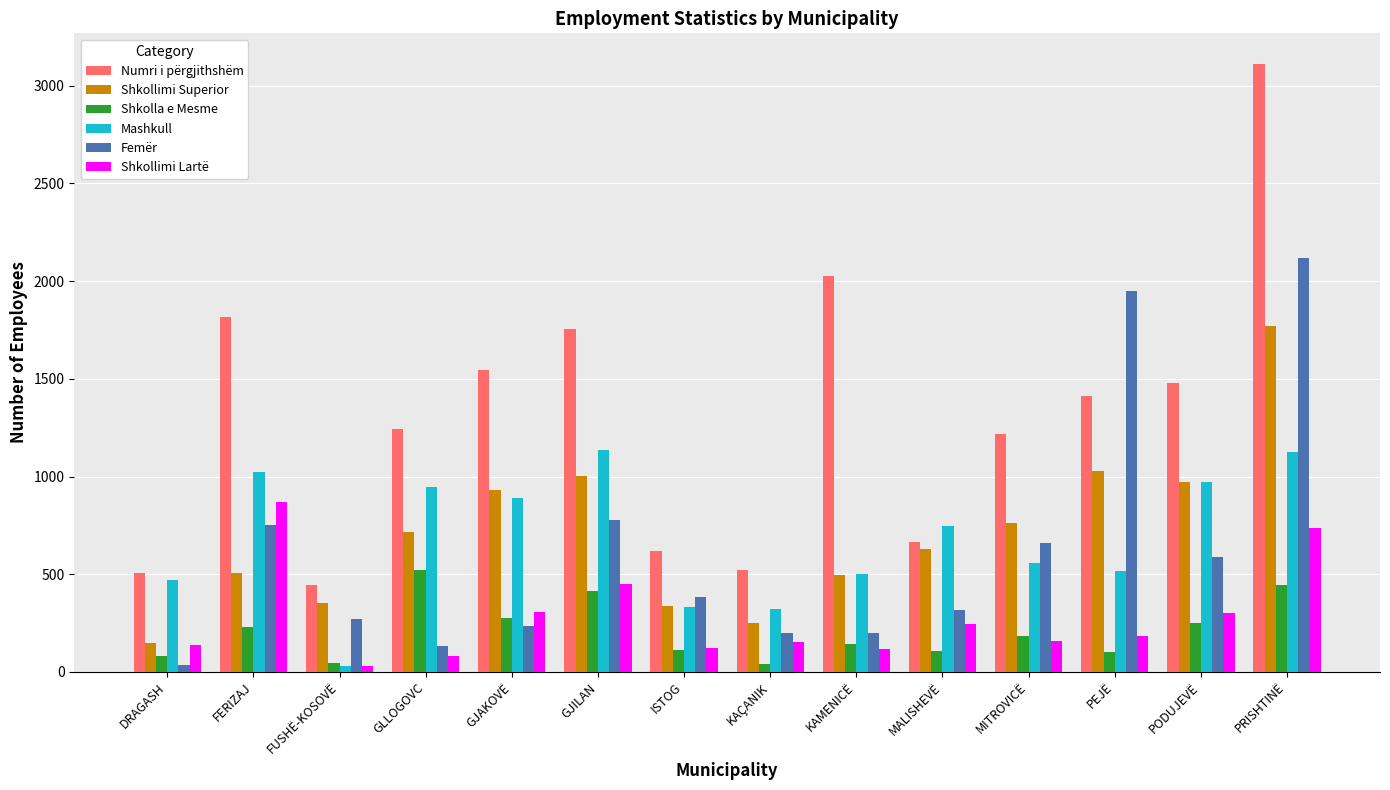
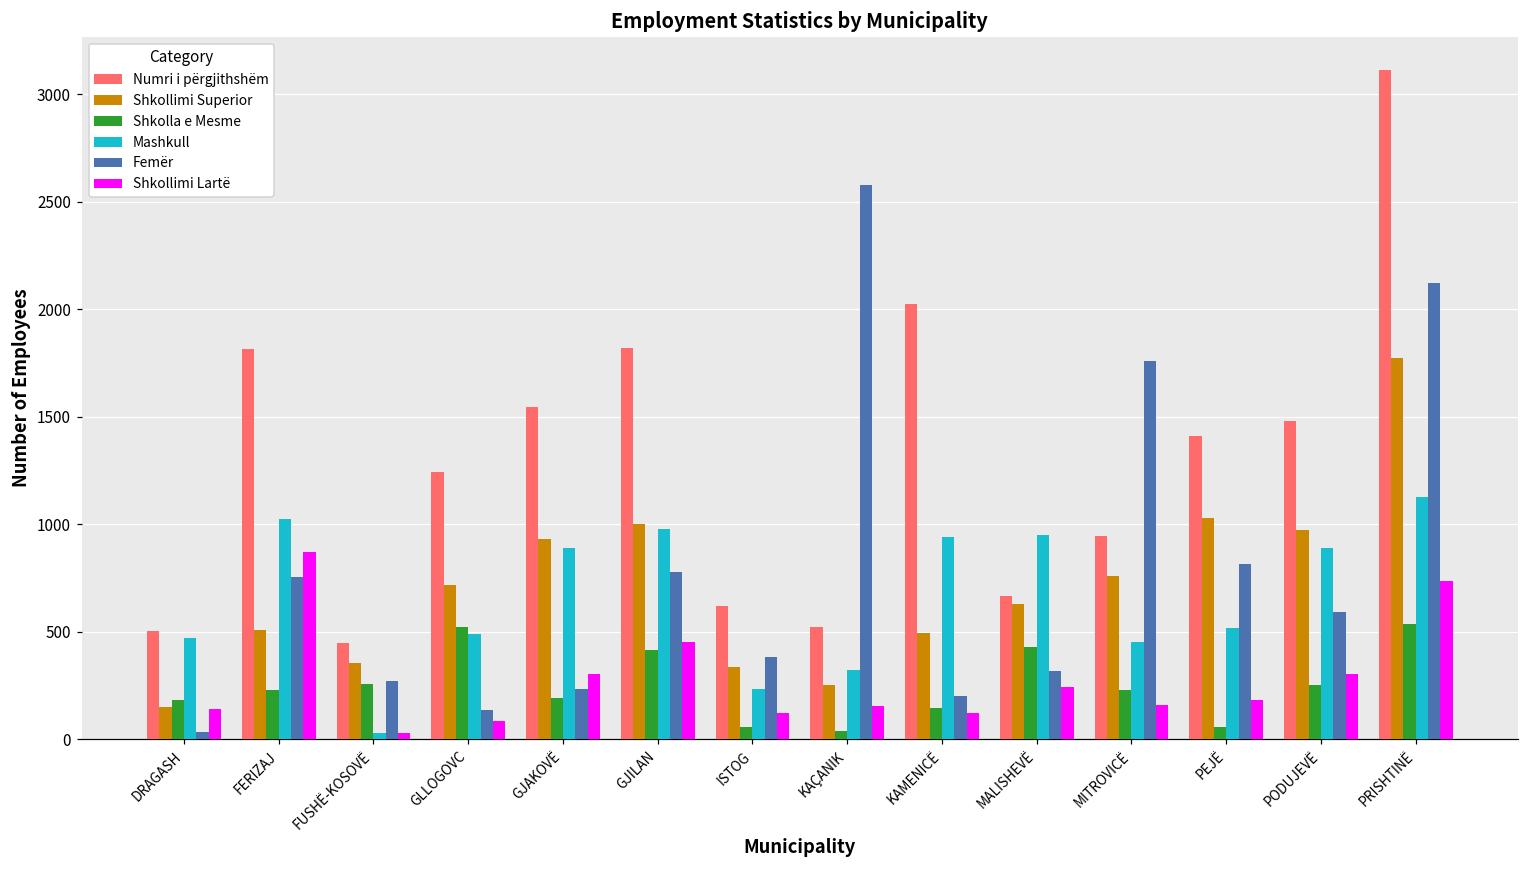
  {
    "Numri i përgjithshëm": {
      "DRAGASH": 510,
      "FERIZAJ": 1820,
      "FUSHË-KOSOVË": 450,
      "GLLOGOVC": 1240,
      "GJAKOVË": 1540,
-     "GJILAN": 1760,
+     "GJILAN": 1820,
      "ISTOG": 620,
      "KAÇANIK": 520,
      "KAMENICË": 2030,
      "MALISHEVË": 670,
-     "MITROVICË": 1220,
+     "MITROVICË": 940,
      "PEJË": 1410,
      "PODUJEVË": 1480,
      "PRISHTINË": 3110
    },
    "Shkollimi Superior": {
      "DRAGASH": 150,
      "FERIZAJ": 510,
      "FUSHË-KOSOVË": 350,
      "GLLOGOVC": 720,
      "GJAKOVË": 930,
      "GJILAN": 1000,
      "ISTOG": 340,
      "KAÇANIK": 250,
      "KAMENICË": 500,
      "MALISHEVË": 630,
      "MITROVICË": 760,
      "PEJË": 1030,
      "PODUJEVË": 970,
      "PRISHTINË": 1770
    },
    "Shkolla e Mesme": {
-     "DRAGASH": 80,
+     "DRAGASH": 180,
      "FERIZAJ": 230,
-     "FUSHË-KOSOVË": 50,
+     "FUSHË-KOSOVË": 260,
      "GLLOGOVC": 520,
-     "GJAKOVË": 280,
+     "GJAKOVË": 190,
      "GJILAN": 410,
-     "ISTOG": 110,
+     "ISTOG": 60,
      "KAÇANIK": 40,
      "KAMENICË": 150,
-     "MALISHEVË": 110,
-     "MITROVICË": 180,
-     "PEJË": 100,
+     "MALISHEVË": 430,
+     "MITROVICË": 230,
+     "PEJË": 50,
      "PODUJEVË": 250,
-     "PRISHTINË": 440
+     "PRISHTINË": 540
    },
    "Mashkull": {
      "DRAGASH": 470,
      "FERIZAJ": 1020,
      "FUSHË-KOSOVË": 30,
-     "GLLOGOVC": 950,
+     "GLLOGOVC": 490,
      "GJAKOVË": 890,
-     "GJILAN": 1140,
-     "ISTOG": 330,
+     "GJILAN": 980,
+     "ISTOG": 230,
      "KAÇANIK": 320,
-     "KAMENICË": 500,
-     "MALISHEVË": 750,
-     "MITROVICË": 560,
+     "KAMENICË": 940,
+     "MALISHEVË": 950,
+     "MITROVICË": 450,
      "PEJË": 520,
-     "PODUJEVË": 970,
+     "PODUJEVË": 890,
      "PRISHTINË": 1130
    },
    "Femër": {
      "DRAGASH": 30,
      "FERIZAJ": 750,
      "FUSHË-KOSOVË": 270,
      "GLLOGOVC": 130,
      "GJAKOVË": 240,
      "GJILAN": 780,
      "ISTOG": 380,
-     "KAÇANIK": 200,
+     "KAÇANIK": 2580,
      "KAMENICË": 200,
      "MALISHEVË": 320,
-     "MITROVICË": 660,
-     "PEJË": 1950,
+     "MITROVICË": 1760,
+     "PEJË": 810,
      "PODUJEVË": 590,
      "PRISHTINË": 2120
    },
    "Shkollimi Lartë": {
      "DRAGASH": 140,
      "FERIZAJ": 870,
      "FUSHË-KOSOVË": 30,
      "GLLOGOVC": 80,
      "GJAKOVË": 300,
      "GJILAN": 450,
      "ISTOG": 120,
      "KAÇANIK": 150,
      "KAMENICË": 120,
      "MALISHEVË": 240,
      "MITROVICË": 160,
      "PEJË": 180,
      "PODUJEVË": 300,
      "PRISHTINË": 740
    }
  }
